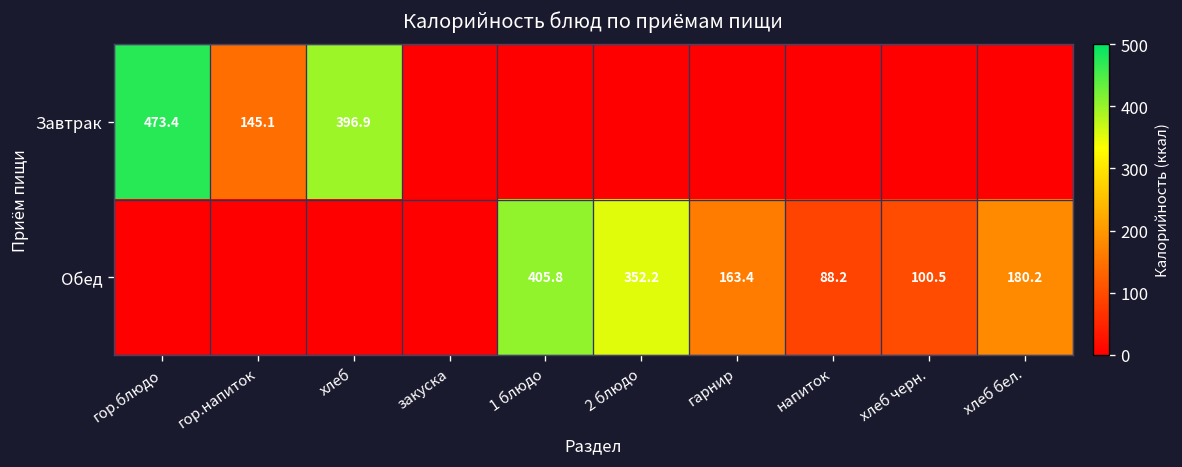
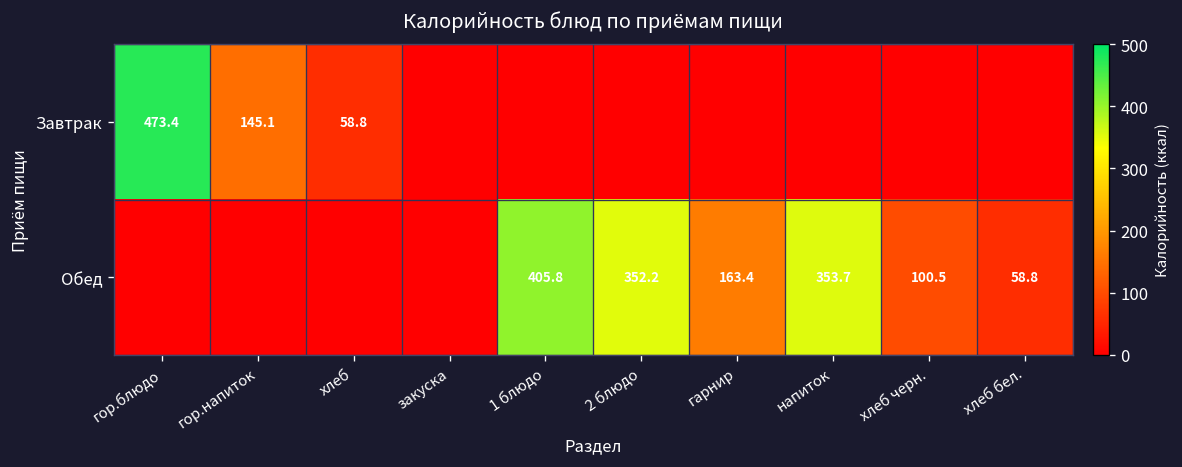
  {
    "Завтрак": {
      "гор.блюдо": 473.4,
      "гор.напиток": 145.1,
-     "хлеб": 396.9
+     "хлеб": 58.8
    },
    "Обед": {
      "1 блюдо": 405.8,
      "2 блюдо": 352.2,
      "гарнир": 163.4,
-     "напиток": 88.2,
+     "напиток": 353.7,
      "хлеб черн.": 100.5,
-     "хлеб бел.": 180.2
+     "хлеб бел.": 58.8
    }
  }
